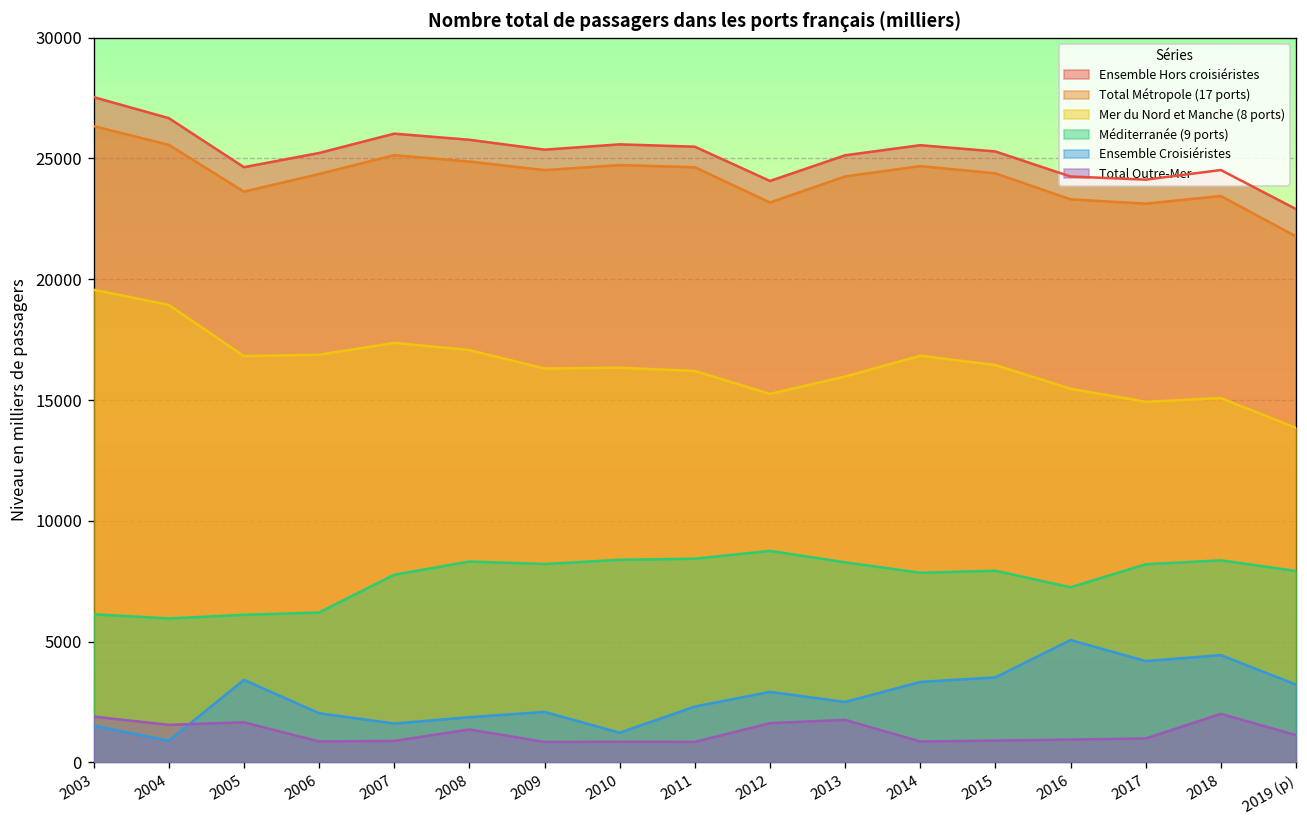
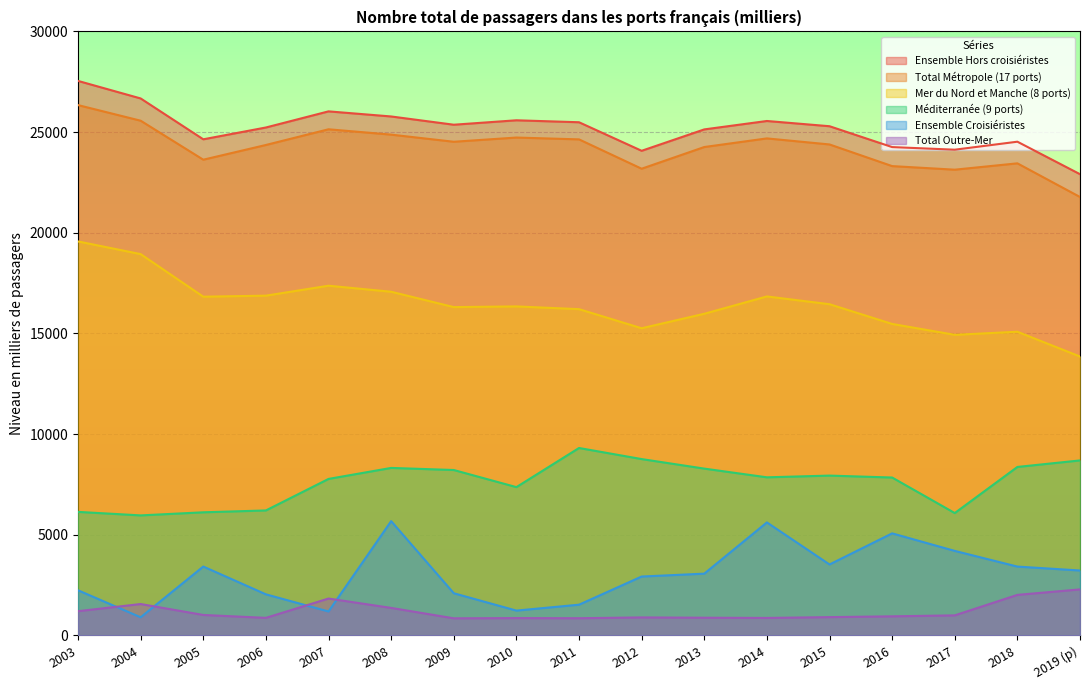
  {
    "Méditerranée (9 ports)": {
      "2003": 6100,
      "2004": 6000,
      "2005": 6100,
      "2006": 6200,
      "2007": 7800,
      "2008": 8300,
      "2009": 8200,
-     "2010": 8400,
-     "2011": 8400,
+     "2010": 7400,
+     "2011": 9300,
      "2012": 8800,
      "2013": 8300,
      "2014": 7900,
      "2015": 7900,
-     "2016": 7200,
-     "2017": 8200,
+     "2016": 7800,
+     "2017": 6100,
      "2018": 8400,
-     "2019 (p)": 7900
+     "2019 (p)": 8700
    },
    "Ensemble Croisiéristes": {
-     "2003": 1500,
+     "2003": 2200,
      "2004": 900,
      "2005": 3400,
      "2006": 2000,
-     "2007": 1600,
-     "2008": 1900,
+     "2007": 1200,
+     "2008": 5700,
      "2009": 2100,
      "2010": 1200,
-     "2011": 2300,
+     "2011": 1500,
      "2012": 2900,
-     "2013": 2500,
-     "2014": 3300,
+     "2013": 3100,
+     "2014": 5600,
      "2015": 3500,
      "2016": 5100,
      "2017": 4200,
-     "2018": 4400,
+     "2018": 3400,
      "2019 (p)": 3200
    },
    "Total Outre-Mer": {
-     "2003": 1900,
+     "2003": 1200,
      "2004": 1600,
-     "2005": 1700,
+     "2005": 1000,
      "2006": 900,
-     "2007": 900,
+     "2007": 1800,
      "2008": 1400,
      "2009": 800,
      "2010": 900,
      "2011": 900,
-     "2012": 1600,
-     "2013": 1800,
+     "2012": 900,
+     "2013": 900,
      "2014": 900,
      "2015": 900,
      "2016": 900,
      "2017": 1000,
      "2018": 2000,
-     "2019 (p)": 1100
+     "2019 (p)": 2300
    }
  }
